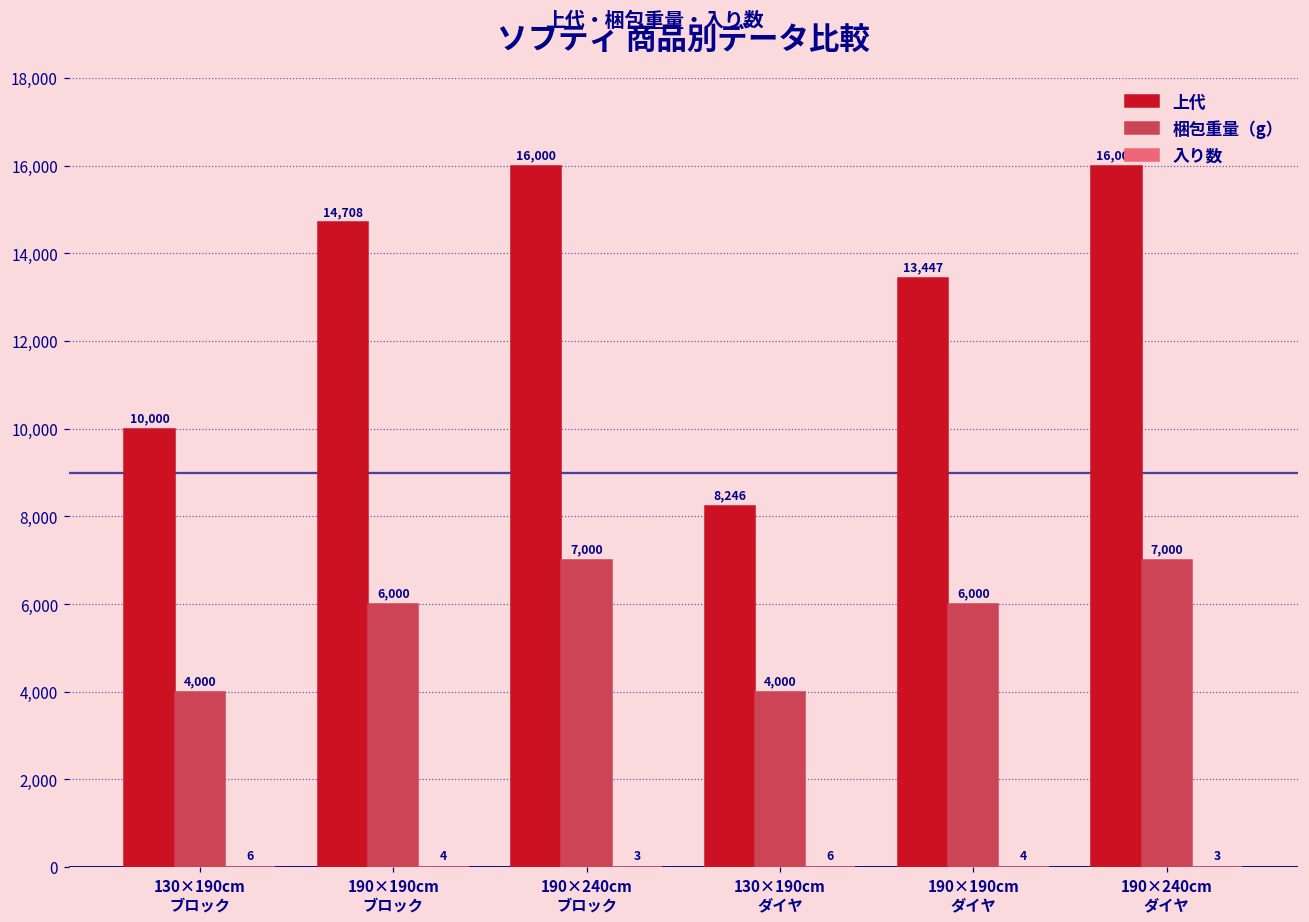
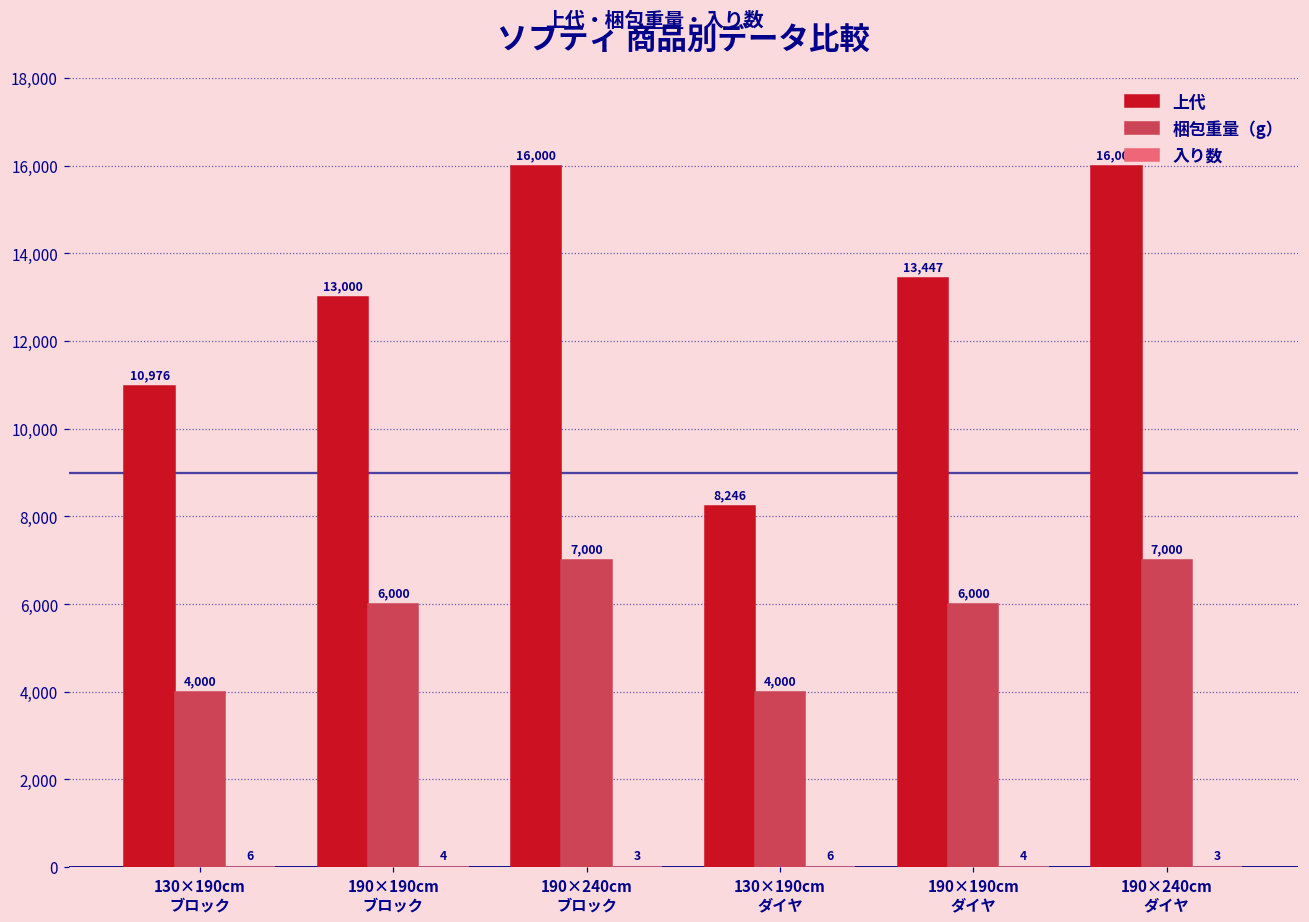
  {
    "上代": {
-     "130×190cm ブロック": "10,000",
-     "190×190cm ブロック": "14,708",
+     "130×190cm ブロック": "10,976",
+     "190×190cm ブロック": "13,000",
      "190×240cm ブロック": "16,000",
      "130×190cm ダイヤ": "8,246",
      "190×190cm ダイヤ": "13,447",
      "190×240cm ダイヤ": "16,000"
    }
  }
